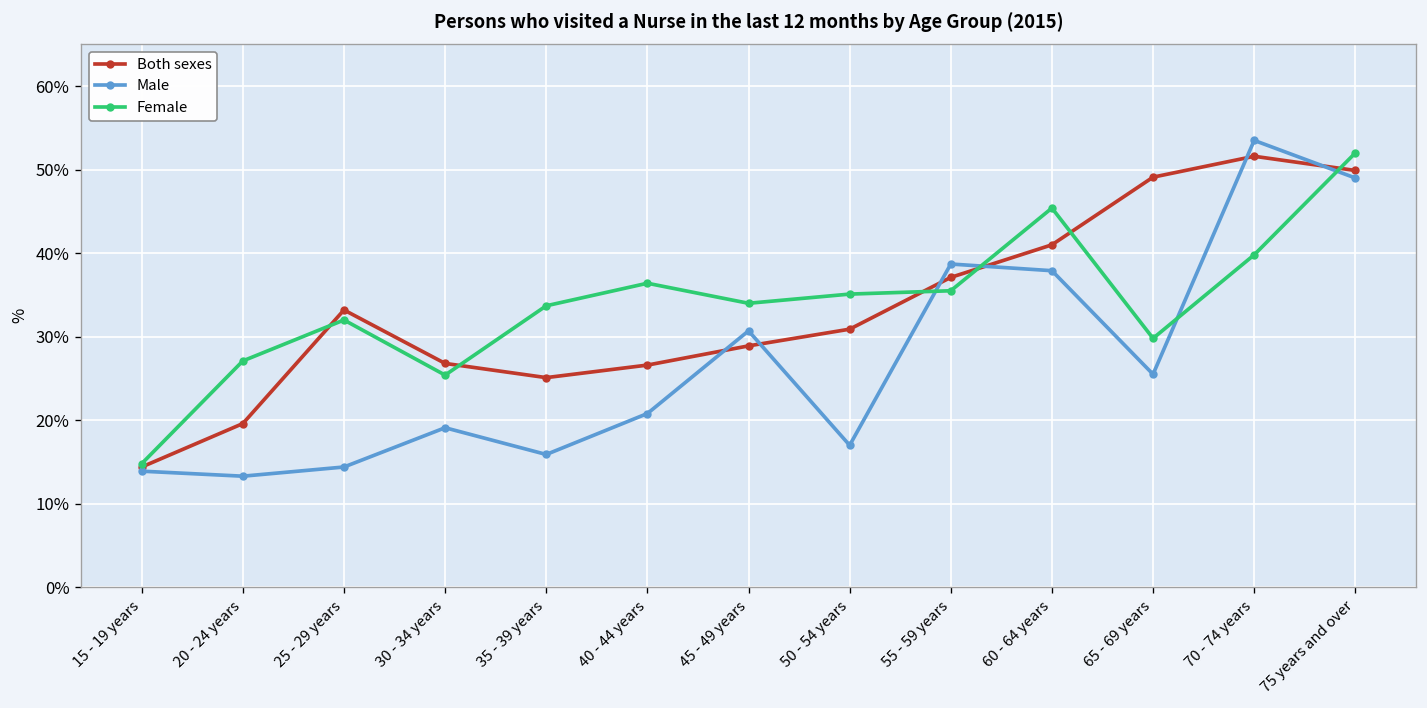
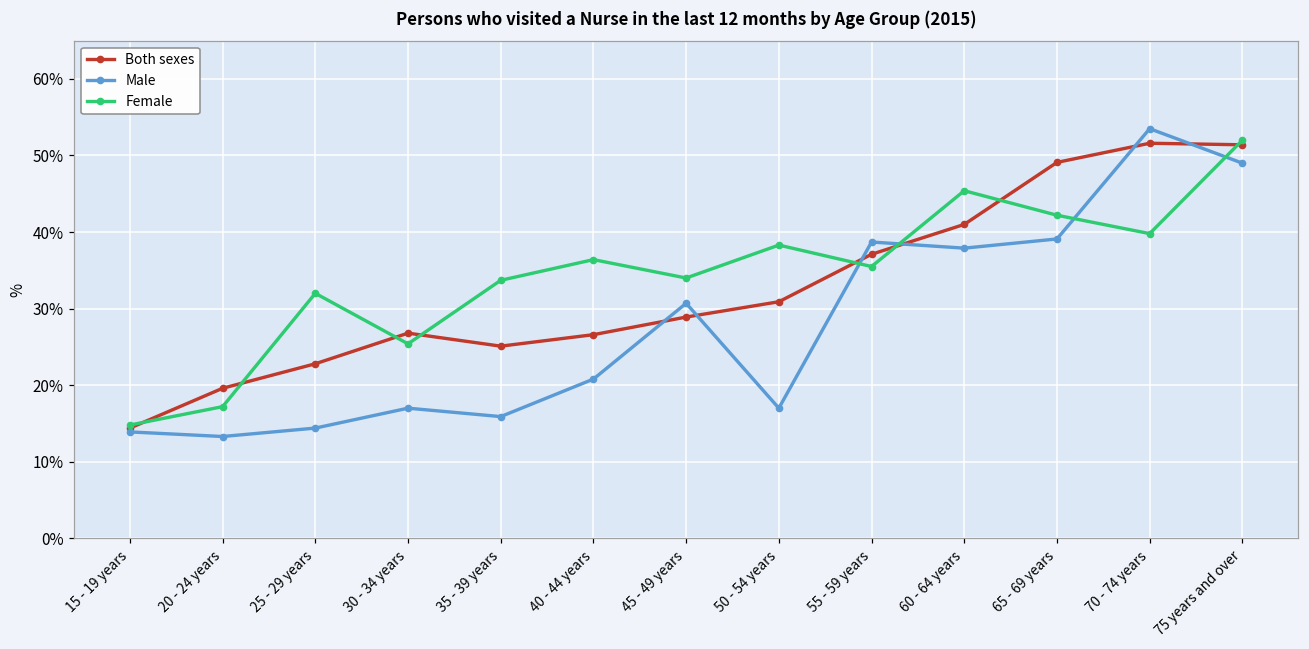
  {
    "Both sexes": {
      "15 - 19 years": "14%",
      "20 - 24 years": "20%",
-     "25 - 29 years": "33%",
+     "25 - 29 years": "23%",
      "30 - 34 years": "27%",
      "35 - 39 years": "25%",
      "40 - 44 years": "27%",
      "45 - 49 years": "29%",
      "50 - 54 years": "31%",
      "55 - 59 years": "37%",
      "60 - 64 years": "41%",
      "65 - 69 years": "49%",
      "70 - 74 years": "52%",
-     "75 years and over": "50%"
+     "75 years and over": "51%"
    },
    "Male": {
      "15 - 19 years": "14%",
      "20 - 24 years": "13%",
      "25 - 29 years": "14%",
-     "30 - 34 years": "19%",
+     "30 - 34 years": "17%",
      "35 - 39 years": "16%",
      "40 - 44 years": "21%",
      "45 - 49 years": "31%",
      "50 - 54 years": "17%",
      "55 - 59 years": "39%",
      "60 - 64 years": "38%",
-     "65 - 69 years": "26%",
+     "65 - 69 years": "39%",
      "70 - 74 years": "54%",
      "75 years and over": "49%"
    },
    "Female": {
      "15 - 19 years": "15%",
-     "20 - 24 years": "27%",
+     "20 - 24 years": "17%",
      "25 - 29 years": "32%",
      "30 - 34 years": "25%",
      "35 - 39 years": "34%",
      "40 - 44 years": "36%",
      "45 - 49 years": "34%",
-     "50 - 54 years": "35%",
+     "50 - 54 years": "38%",
      "55 - 59 years": "36%",
      "60 - 64 years": "45%",
-     "65 - 69 years": "30%",
+     "65 - 69 years": "42%",
      "70 - 74 years": "40%",
      "75 years and over": "52%"
    }
  }
